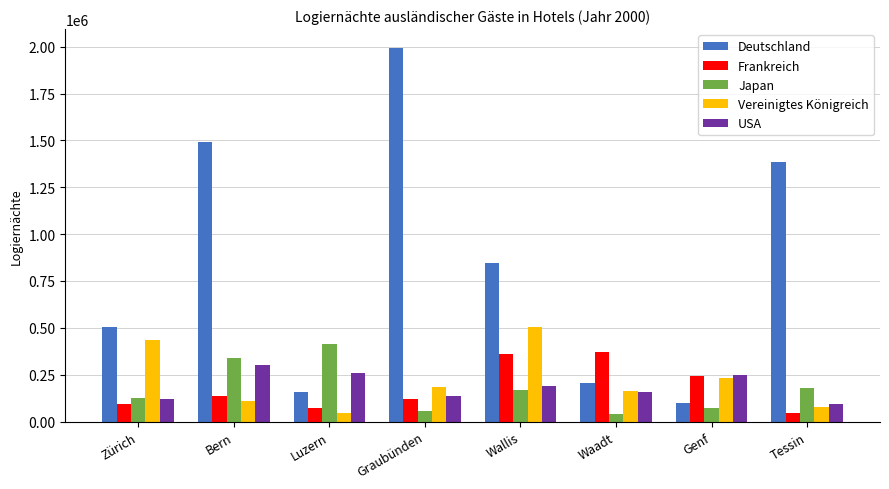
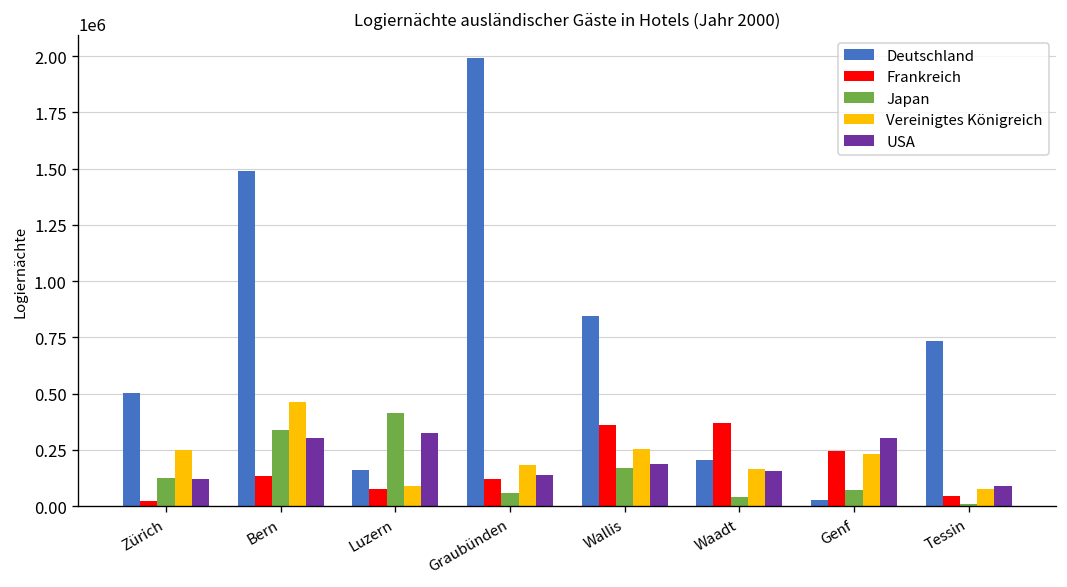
  {
    "Deutschland": {
      "Zürich": 500000,
      "Bern": 1490000,
      "Luzern": 160000,
      "Graubünden": 1990000,
      "Wallis": 850000,
      "Waadt": 210000,
-     "Genf": 100000,
-     "Tessin": 1390000
+     "Genf": 30000,
+     "Tessin": 740000
    },
    "Frankreich": {
-     "Zürich": 90000,
+     "Zürich": 20000,
      "Bern": 130000,
      "Luzern": 70000,
      "Graubünden": 120000,
      "Wallis": 360000,
      "Waadt": 370000,
      "Genf": 240000,
      "Tessin": 40000
    },
    "Japan": {
      "Zürich": 120000,
      "Bern": 340000,
      "Luzern": 410000,
      "Graubünden": 60000,
      "Wallis": 170000,
      "Waadt": 40000,
      "Genf": 70000,
-     "Tessin": 180000
+     "Tessin": 10000
    },
    "Vereinigtes Königreich": {
-     "Zürich": 430000,
-     "Bern": 110000,
-     "Luzern": 50000,
+     "Zürich": 250000,
+     "Bern": 460000,
+     "Luzern": 90000,
      "Graubünden": 180000,
-     "Wallis": 500000,
+     "Wallis": 250000,
      "Waadt": 160000,
      "Genf": 230000,
      "Tessin": 80000
    },
    "USA": {
      "Zürich": 120000,
      "Bern": 300000,
-     "Luzern": 260000,
+     "Luzern": 320000,
      "Graubünden": 140000,
      "Wallis": 190000,
      "Waadt": 160000,
-     "Genf": 250000,
+     "Genf": 300000,
      "Tessin": 90000
    }
  }
